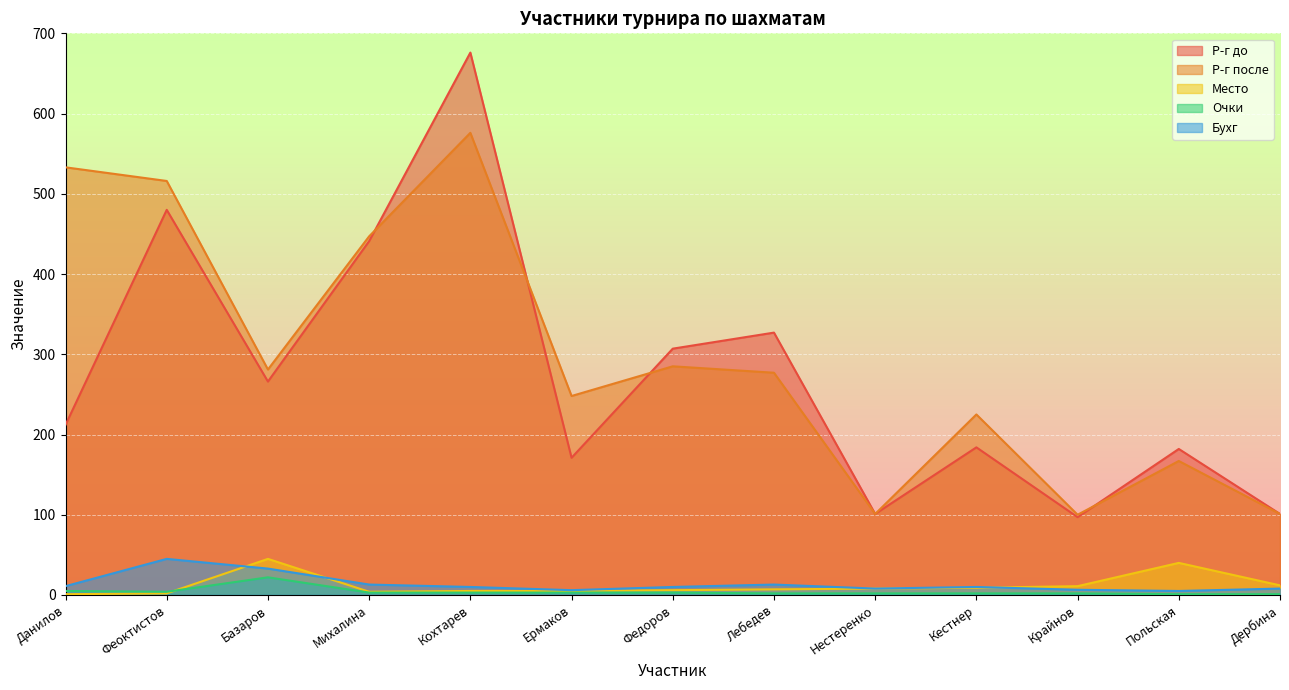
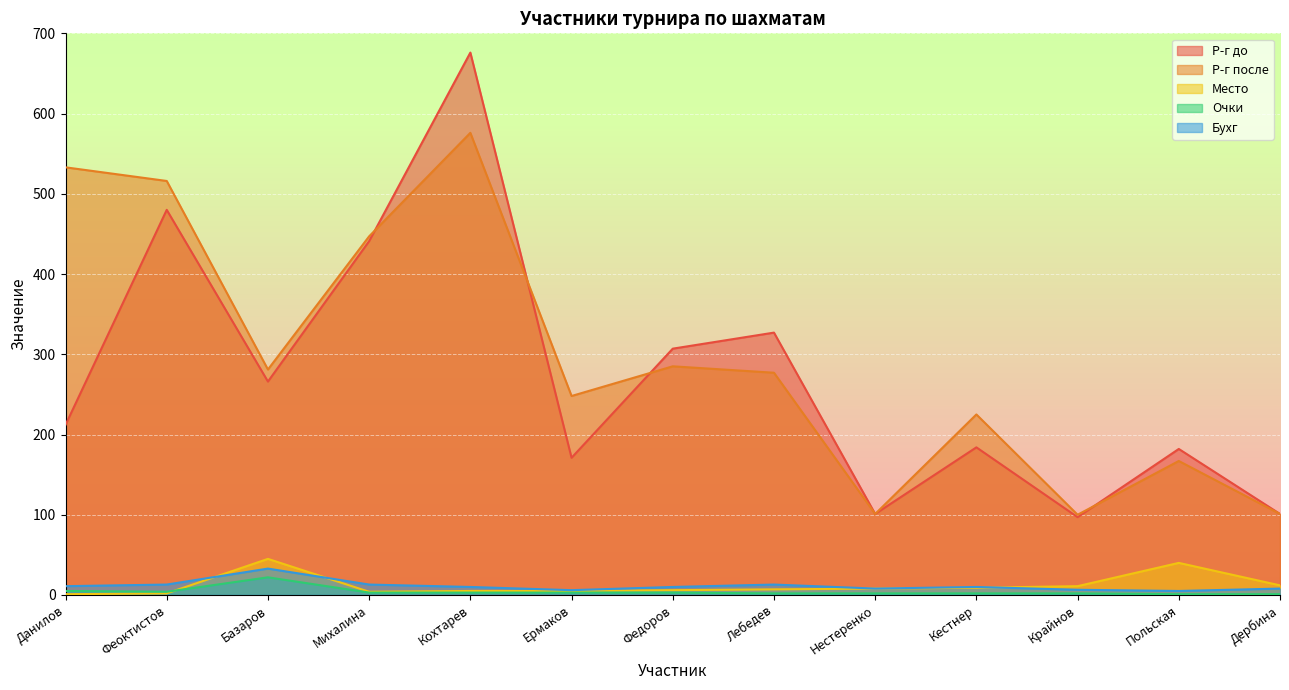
  {
    "Место": {
      "Данилов": 0,
      "Базаров": 50,
      "Лебедев": 10,
      "Крайнов": 10,
      "Польская": 40,
      "Дербина": 10
    },
    "Очки": {
      "Данилов": 10,
      "Базаров": 20,
      "Лебедев": 0,
      "Нестеренко": 0,
      "Кестнер": 0,
      "Крайнов": 0,
      "Польская": 0,
      "Дербина": 0
    },
    "Бухг": {
      "Данилов": 10,
-     "Феоктистов": 50,
+     "Феоктистов": 10,
      "Базаров": 30,
      "Михалина": 10,
      "Кохтарев": 10,
      "Федоров": 10,
      "Лебедев": 10,
      "Крайнов": 10,
      "Польская": 10,
      "Дербина": 10
    }
  }
